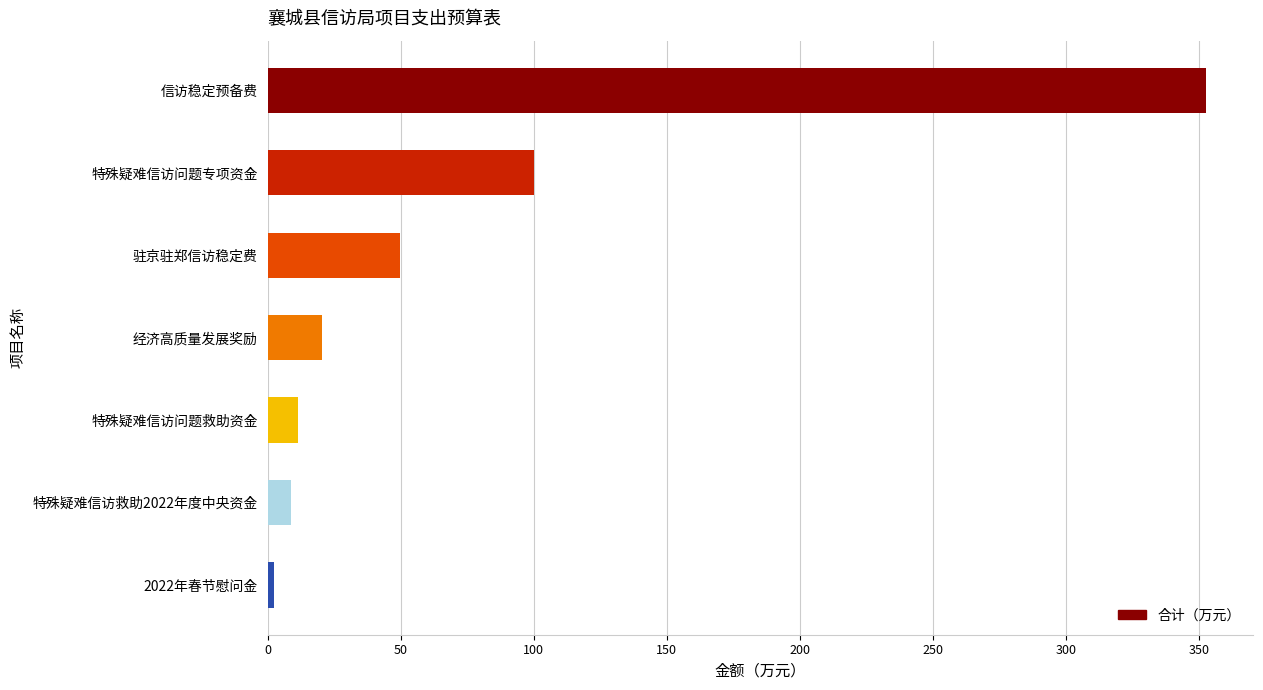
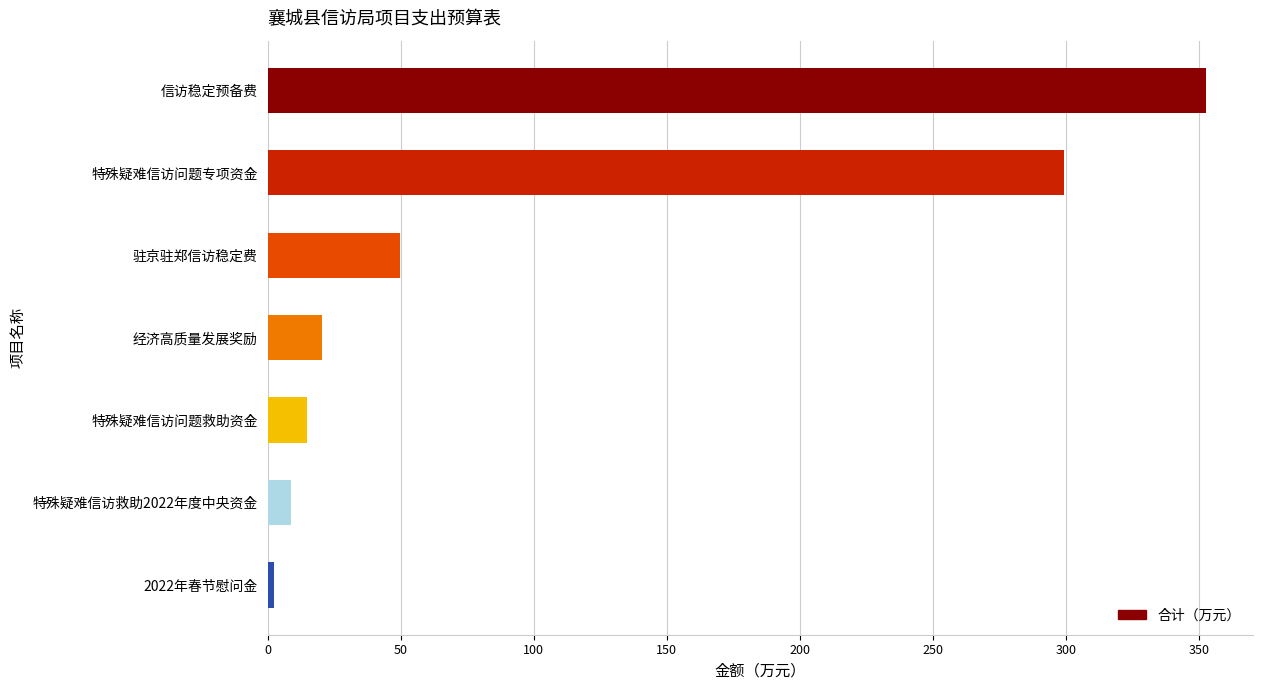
  {
    "信访稳定预备费": 353,
-   "特殊疑难信访问题专项资金": 100,
+   "特殊疑难信访问题专项资金": 299,
    "驻京驻郑信访稳定费": 50,
    "经济高质量发展奖励": 20,
-   "特殊疑难信访问题救助资金": 12,
+   "特殊疑难信访问题救助资金": 15,
    "特殊疑难信访救助2022年度中央资金": 9,
    "2022年春节慰问金": 2
  }
